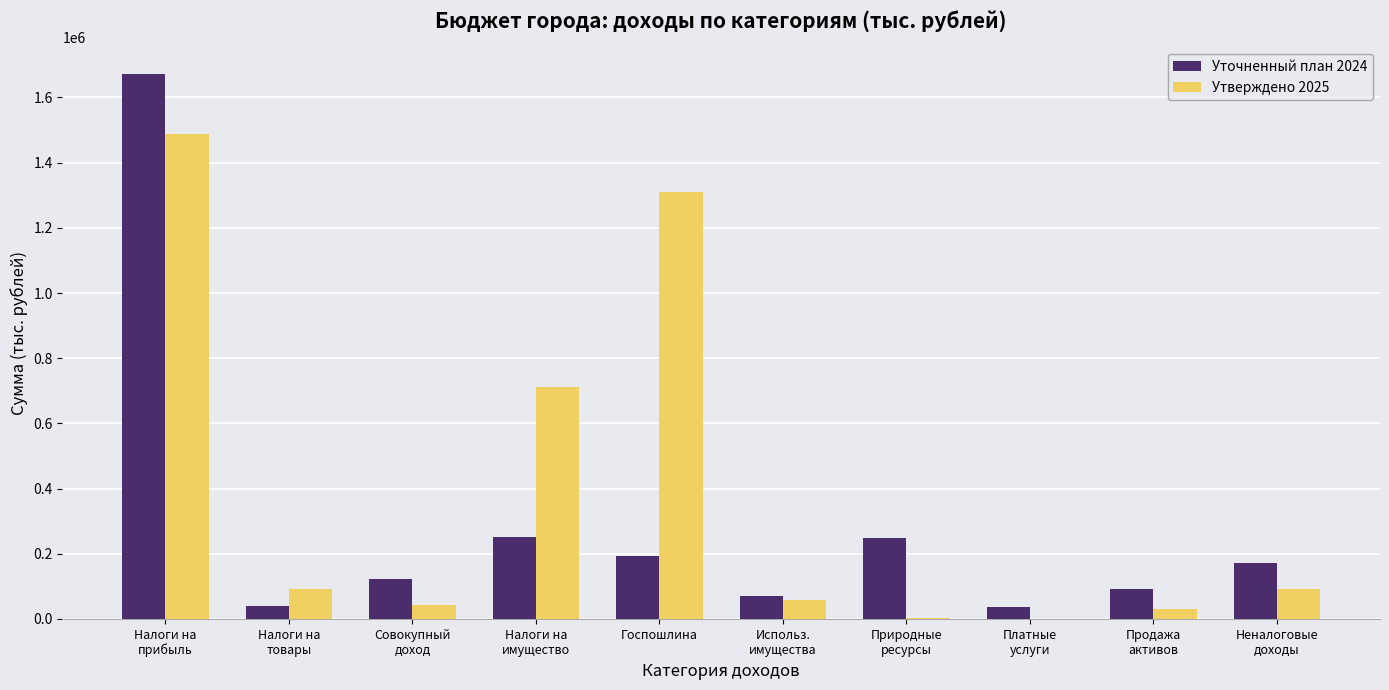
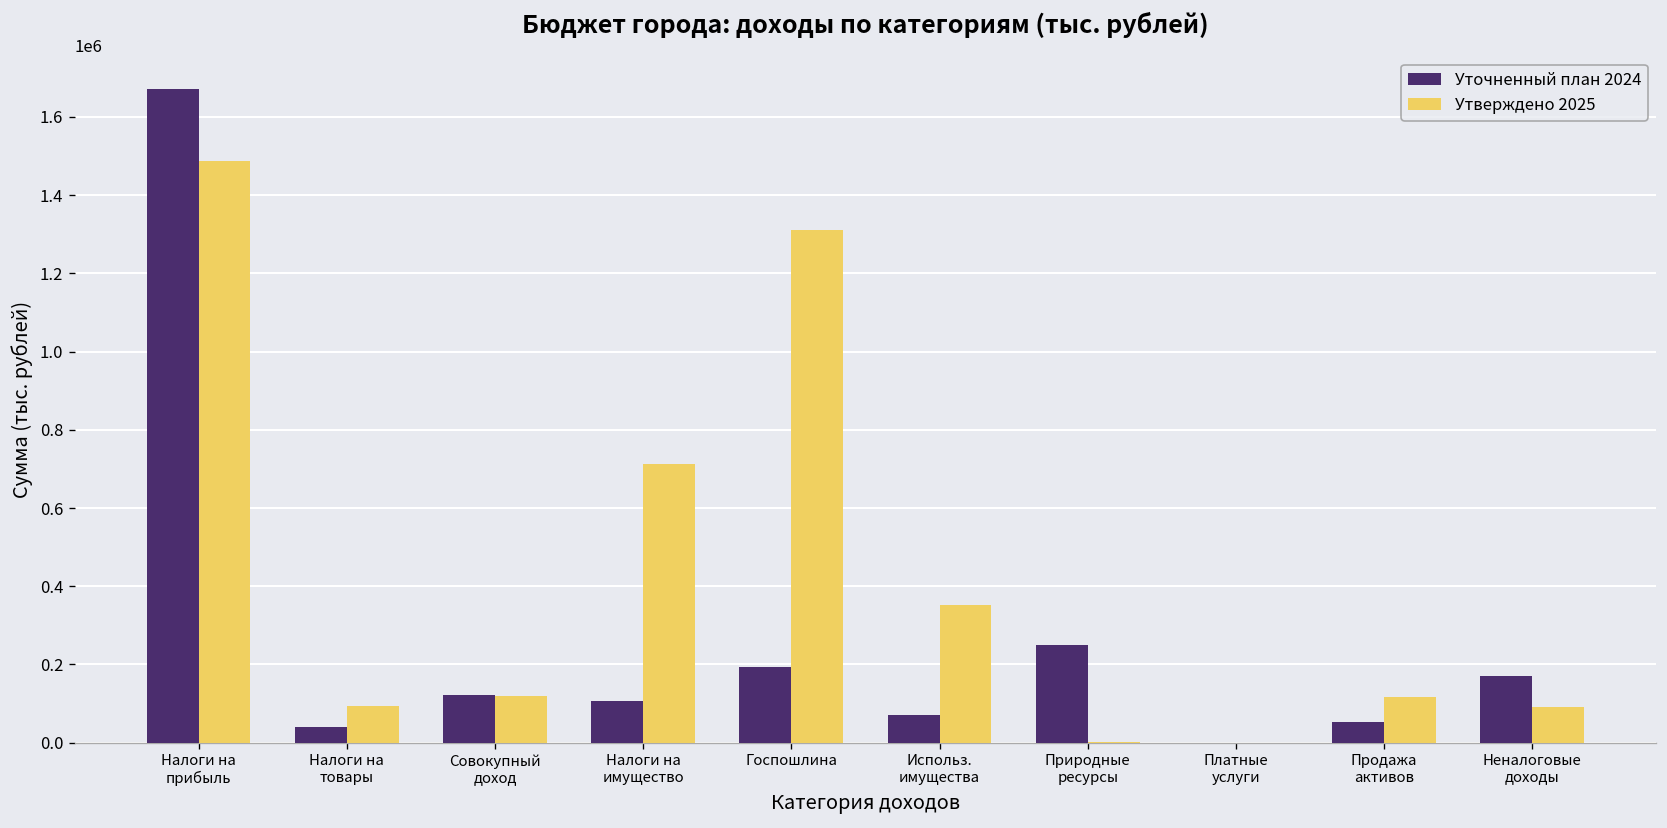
  {
    "Уточненный план 2024": {
      "Налоги на прибыль": 1670000,
      "Налоги на товары": 40000,
      "Совокупный доход": 120000,
-     "Налоги на имущество": 250000,
+     "Налоги на имущество": 110000,
      "Госпошлина": 190000,
      "Использ. имущества": 70000,
      "Природные ресурсы": 250000,
-     "Платные услуги": 40000,
-     "Продажа активов": 90000,
+     "Платные услуги": 0,
+     "Продажа активов": 50000,
      "Неналоговые доходы": 170000
    },
    "Утверждено 2025": {
      "Налоги на прибыль": 1490000,
      "Налоги на товары": 90000,
-     "Совокупный доход": 40000,
+     "Совокупный доход": 120000,
      "Налоги на имущество": 710000,
      "Госпошлина": 1310000,
-     "Использ. имущества": 60000,
-     "Продажа активов": 30000,
+     "Использ. имущества": 350000,
+     "Продажа активов": 120000,
      "Неналоговые доходы": 90000
    }
  }
